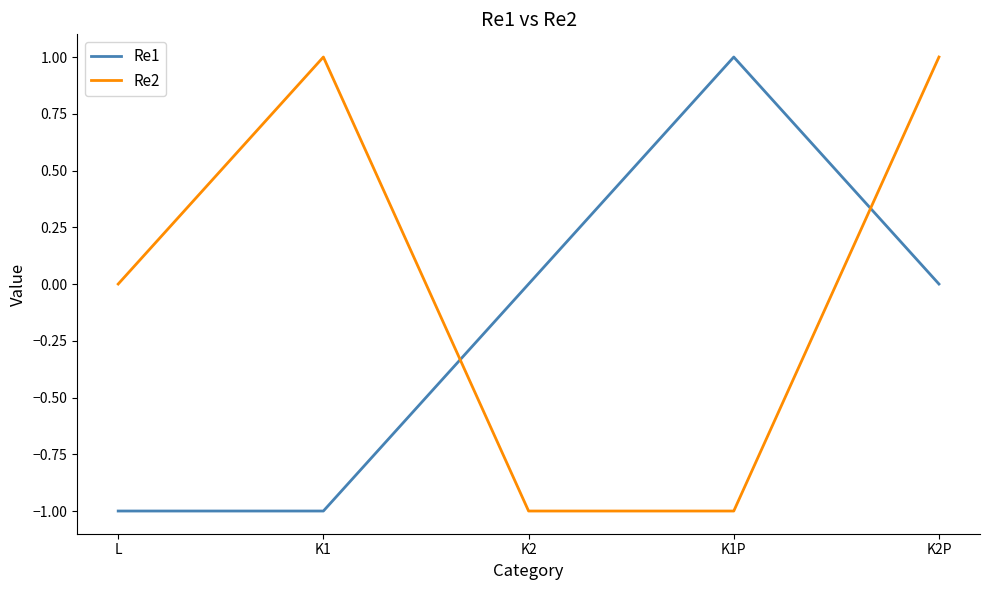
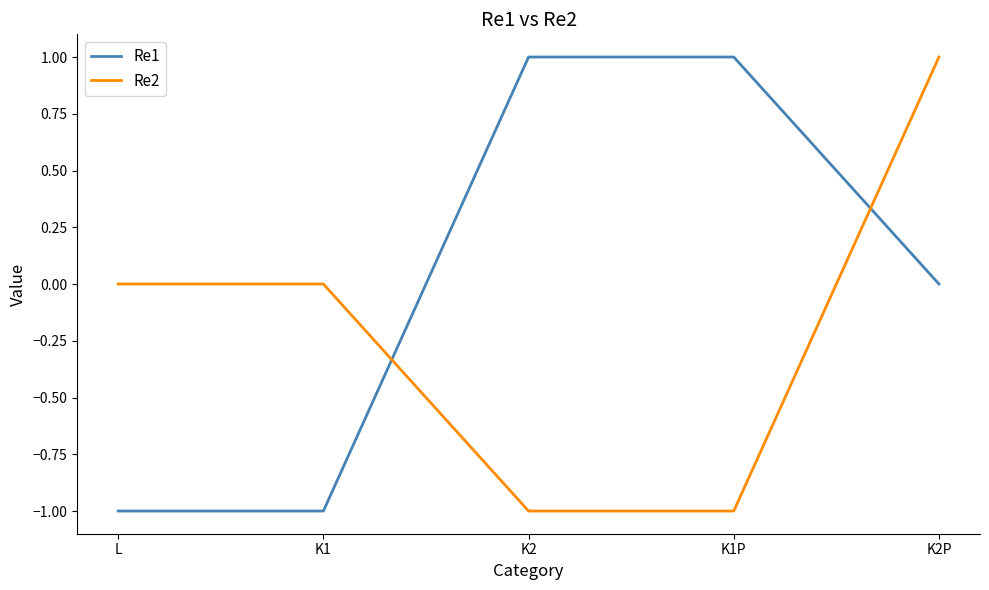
  {
    "Re1": {
      "L": -1,
      "K1": -1,
-     "K2": 0,
+     "K2": 1,
      "K1P": 1,
      "K2P": 0
    },
    "Re2": {
      "L": 0,
-     "K1": 1,
+     "K1": 0,
      "K2": -1,
      "K1P": -1,
      "K2P": 1
    }
  }
